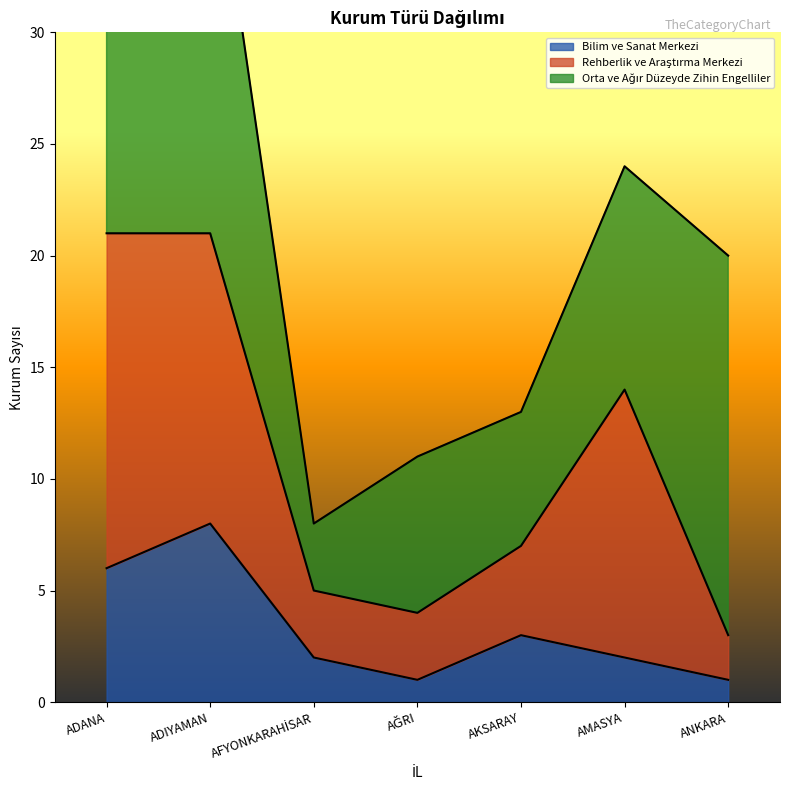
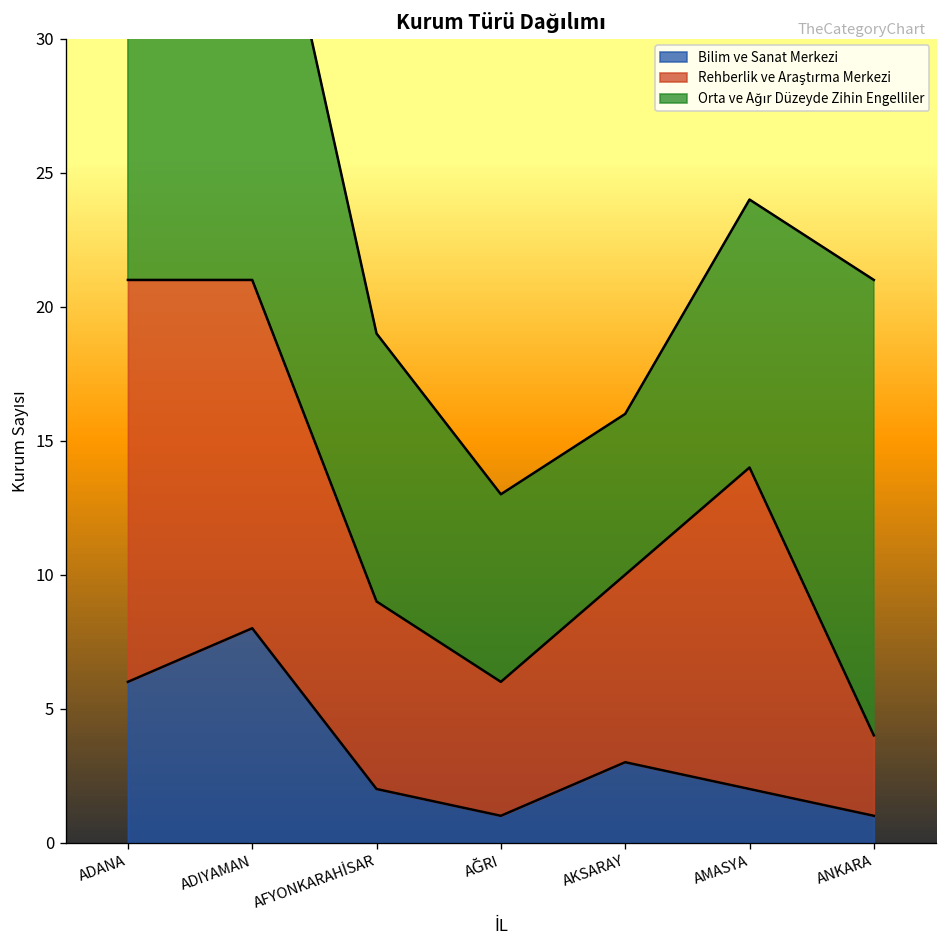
  {
    "Bilim ve Sanat Merkezi": {
      "ADANA": 6,
      "ADIYAMAN": 8,
      "AFYONKARAHİSAR": 2,
      "AĞRI": 1,
      "AKSARAY": 3,
      "AMASYA": 2,
      "ANKARA": 1
    },
    "Rehberlik ve Araştırma Merkezi": {
      "ADANA": 15,
      "ADIYAMAN": 13,
-     "AFYONKARAHİSAR": 3,
-     "AĞRI": 3,
-     "AKSARAY": 4,
+     "AFYONKARAHİSAR": 7,
+     "AĞRI": 5,
+     "AKSARAY": 7,
      "AMASYA": 12,
-     "ANKARA": 2
+     "ANKARA": 3
    },
    "Orta ve Ağır Düzeyde Zihin Engelliler": {
-     "AFYONKARAHİSAR": 3,
+     "AFYONKARAHİSAR": 10,
      "AĞRI": 7,
      "AKSARAY": 6,
      "AMASYA": 10,
      "ANKARA": 17
    }
  }
